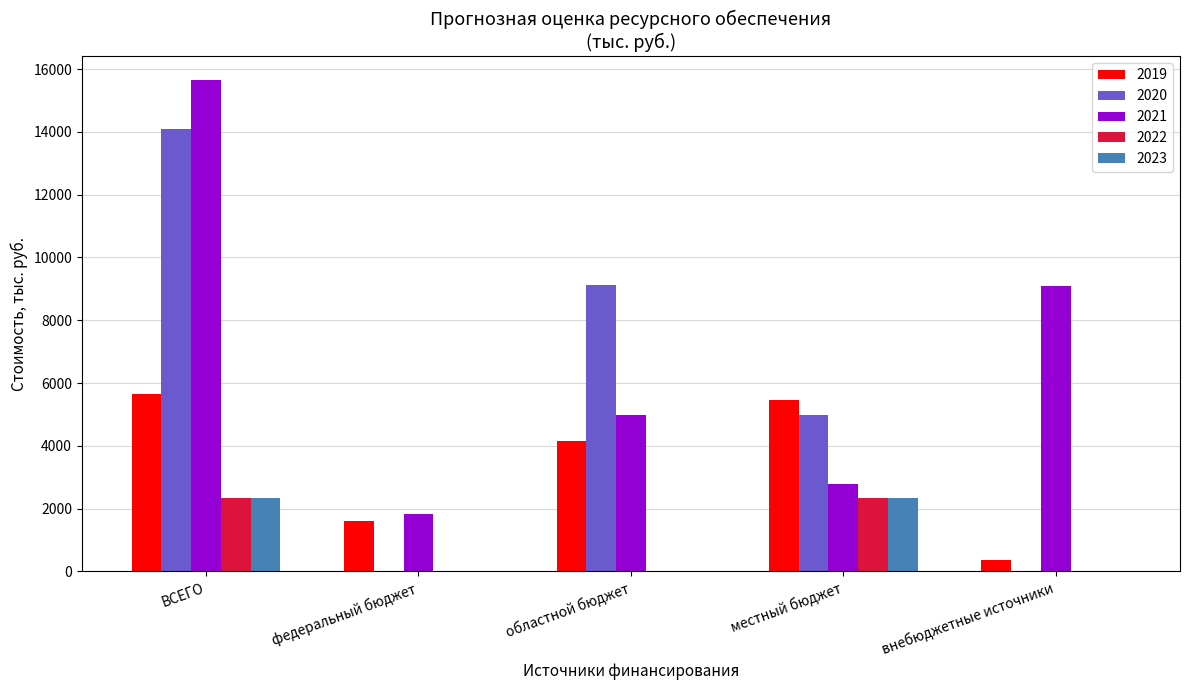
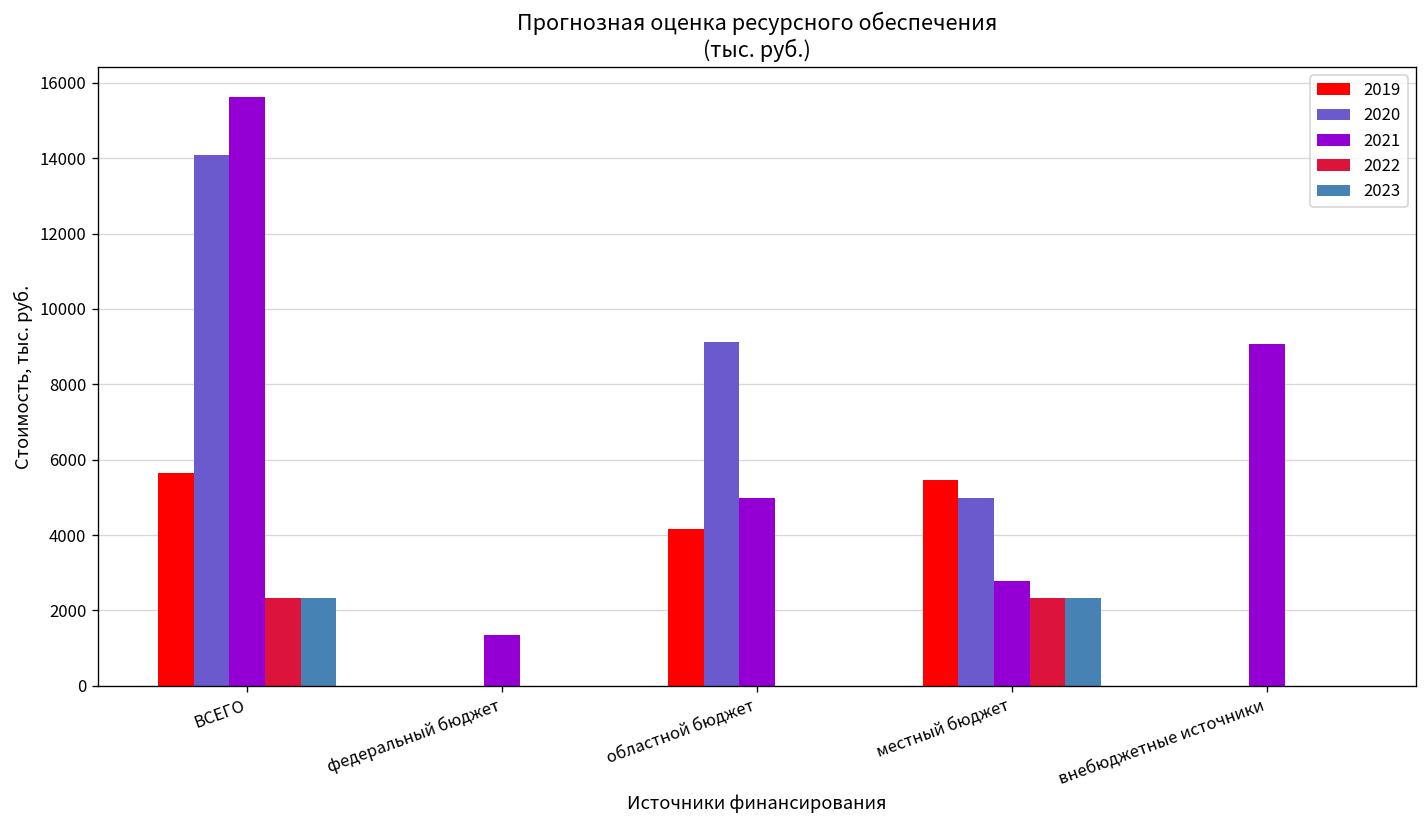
  {
    "2019": {
      "ВСЕГО": 5600,
-     "федеральный бюджет": 1600,
+     "федеральный бюджет": 0,
      "областной бюджет": 4200,
      "местный бюджет": 5500,
-     "внебюджетные источники": 300
+     "внебюджетные источники": 0
    },
    "2021": {
      "ВСЕГО": 15600,
-     "федеральный бюджет": 1800,
+     "федеральный бюджет": 1400,
      "областной бюджет": 5000,
      "местный бюджет": 2800,
      "внебюджетные источники": 9100
    },
    "2022": {
      "ВСЕГО": 2300,
      "федеральный бюджет": 0,
      "областной бюджет": 0,
      "местный бюджет": 2300,
      "внебюджетные источники": 0
    }
  }
